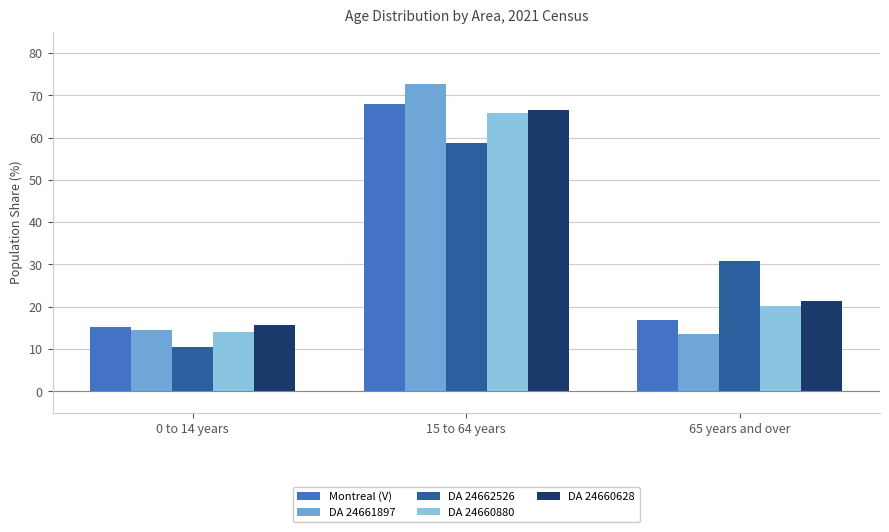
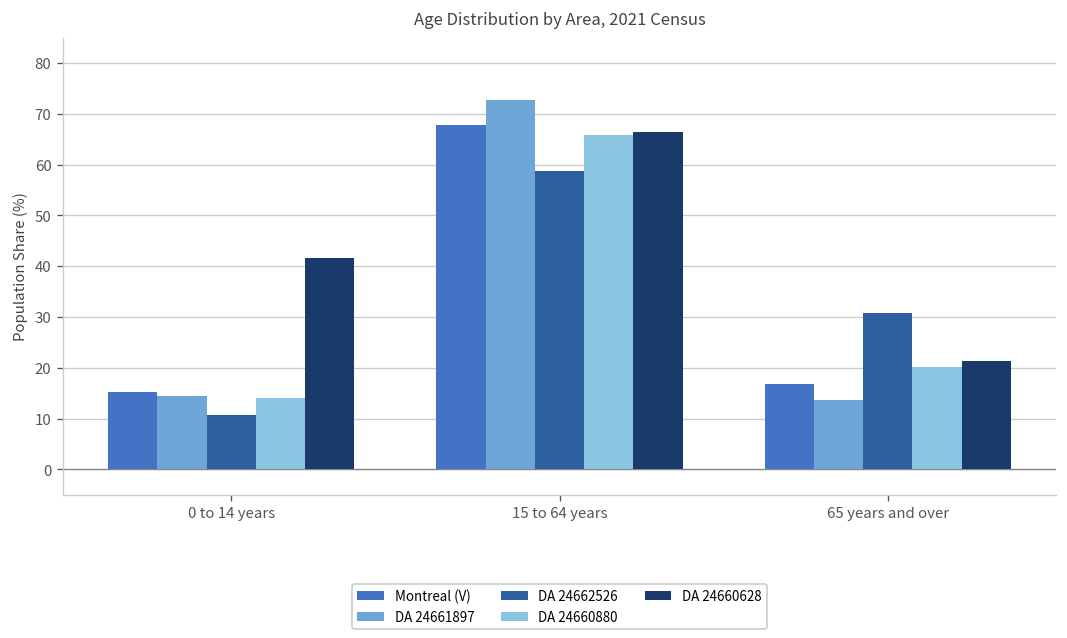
  {
    "DA 24660628": {
-     "0 to 14 years": 16,
+     "0 to 14 years": 42,
      "15 to 64 years": 67,
      "65 years and over": 21
    }
  }
